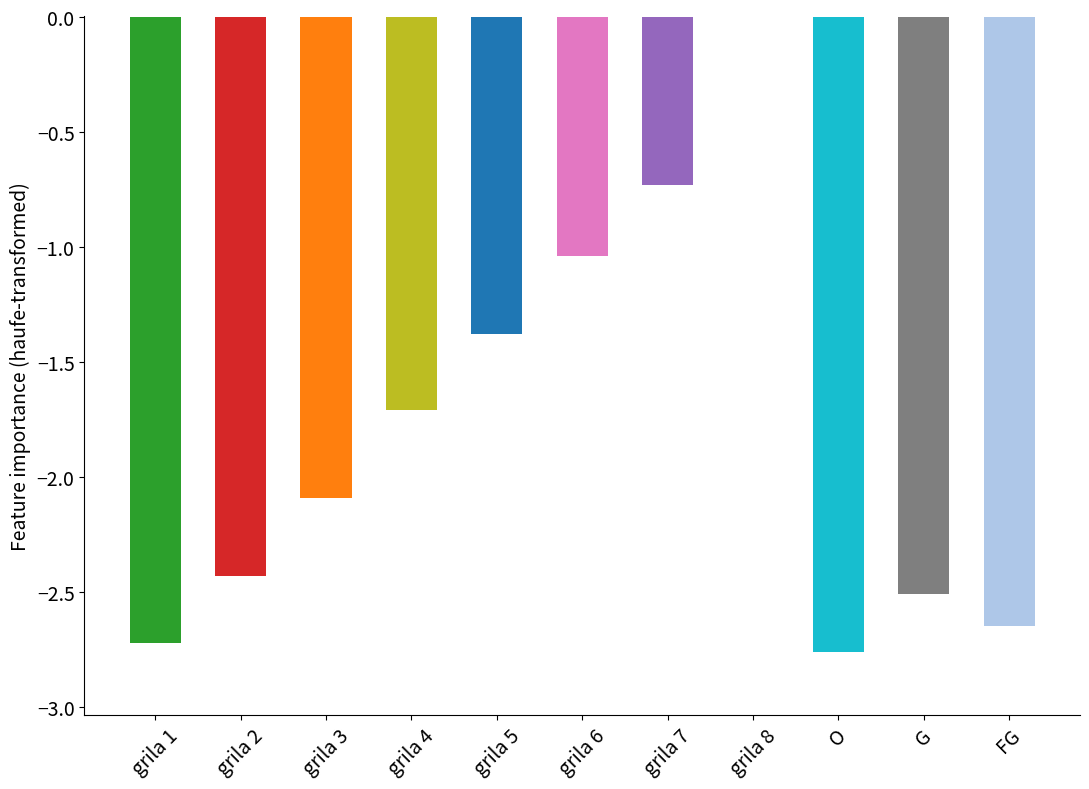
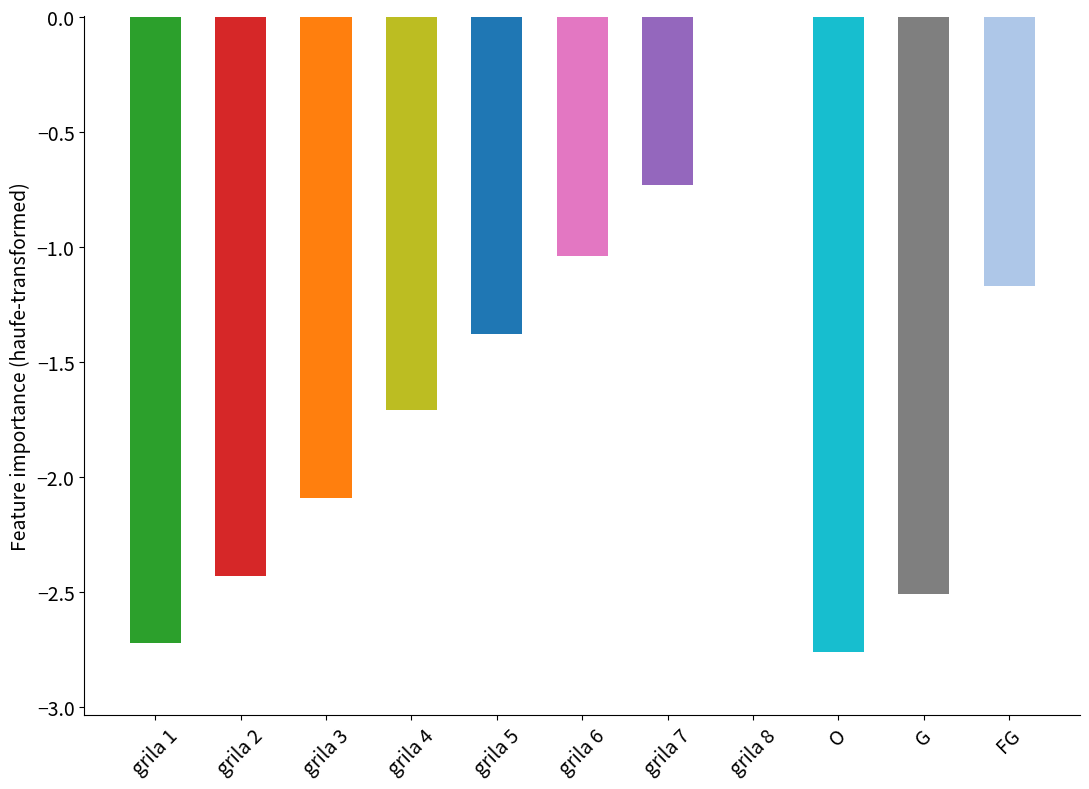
  {
    "grila 1": -2.72,
    "grila 2": -2.43,
    "grila 3": -2.09,
    "grila 4": -1.71,
    "grila 5": -1.38,
    "grila 6": -1.04,
    "grila 7": -0.73,
    "grila 8": 0.00,
    "O": -2.76,
    "G": -2.51,
-   "FG": -2.65
+   "FG": -1.17
  }
